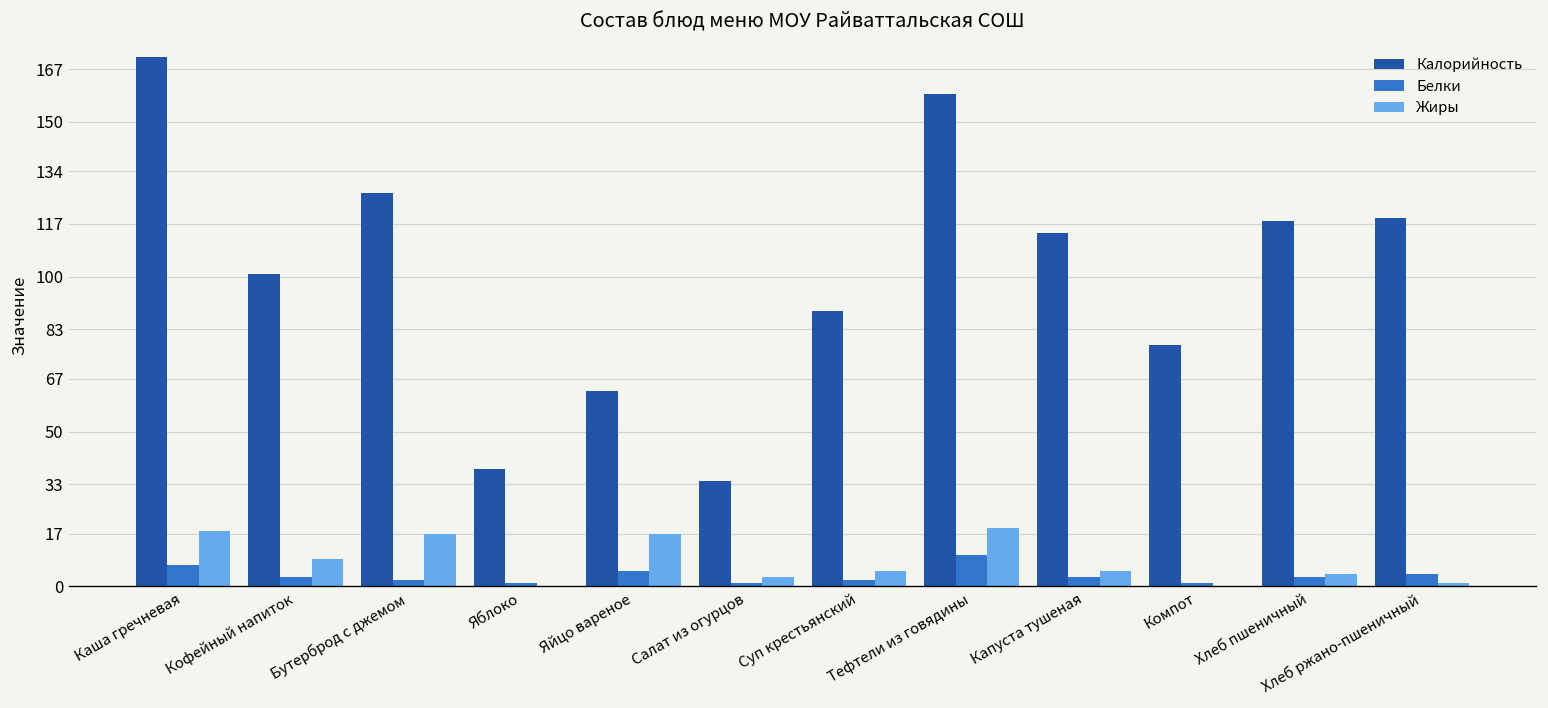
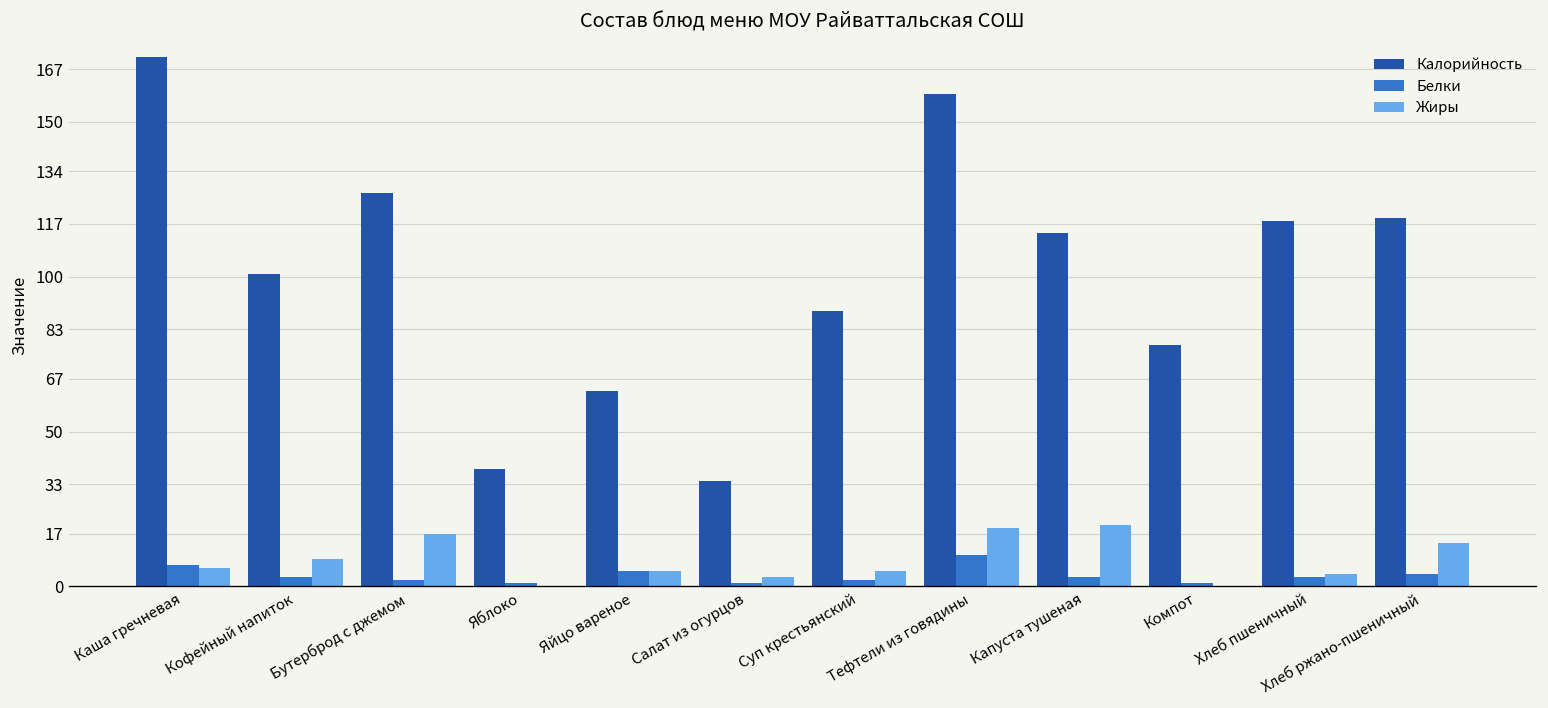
  {
    "Жиры": {
-     "Каша гречневая": 18,
+     "Каша гречневая": 6,
      "Кофейный напиток": 9,
      "Бутерброд с джемом": 17,
      "Яблоко": 0,
-     "Яйцо вареное": 17,
+     "Яйцо вареное": 5,
      "Салат из огурцов": 3,
      "Суп крестьянский": 5,
      "Тефтели из говядины": 19,
-     "Капуста тушеная": 5,
+     "Капуста тушеная": 20,
      "Компот": 0,
      "Хлеб пшеничный": 4,
-     "Хлеб ржано-пшеничный": 1
+     "Хлеб ржано-пшеничный": 14
    }
  }
